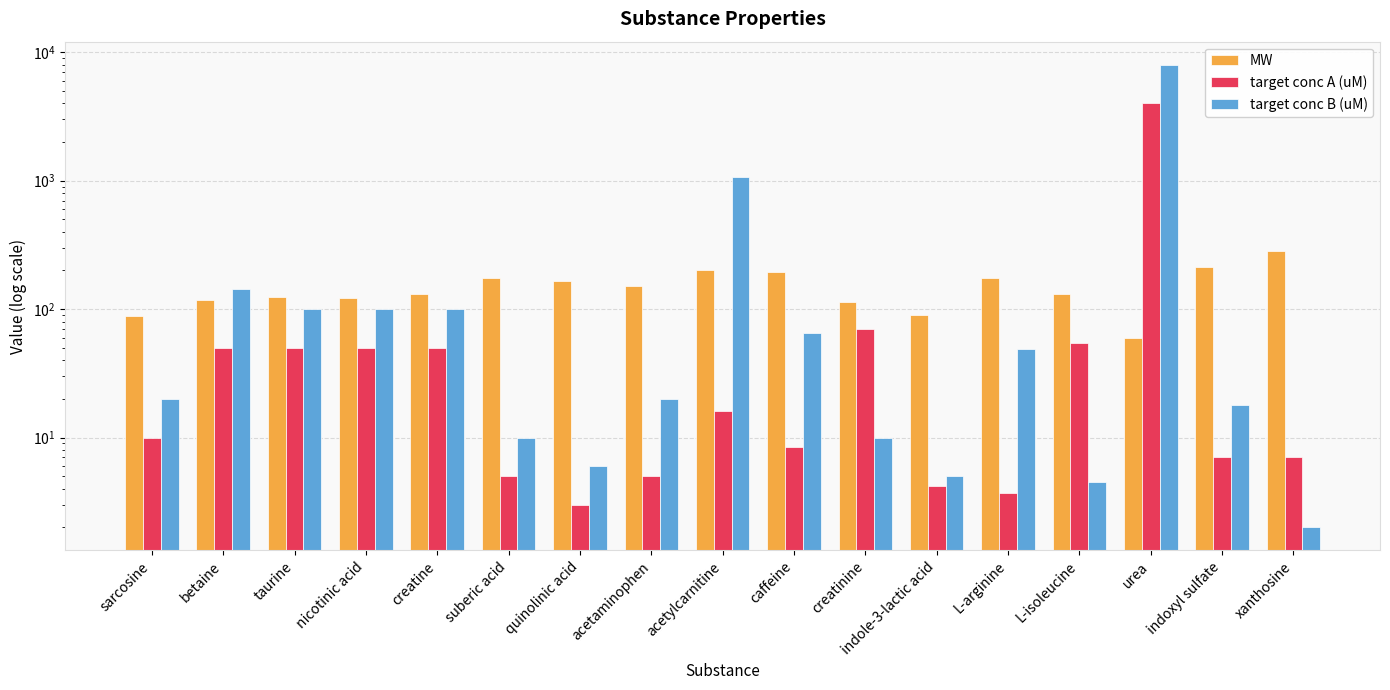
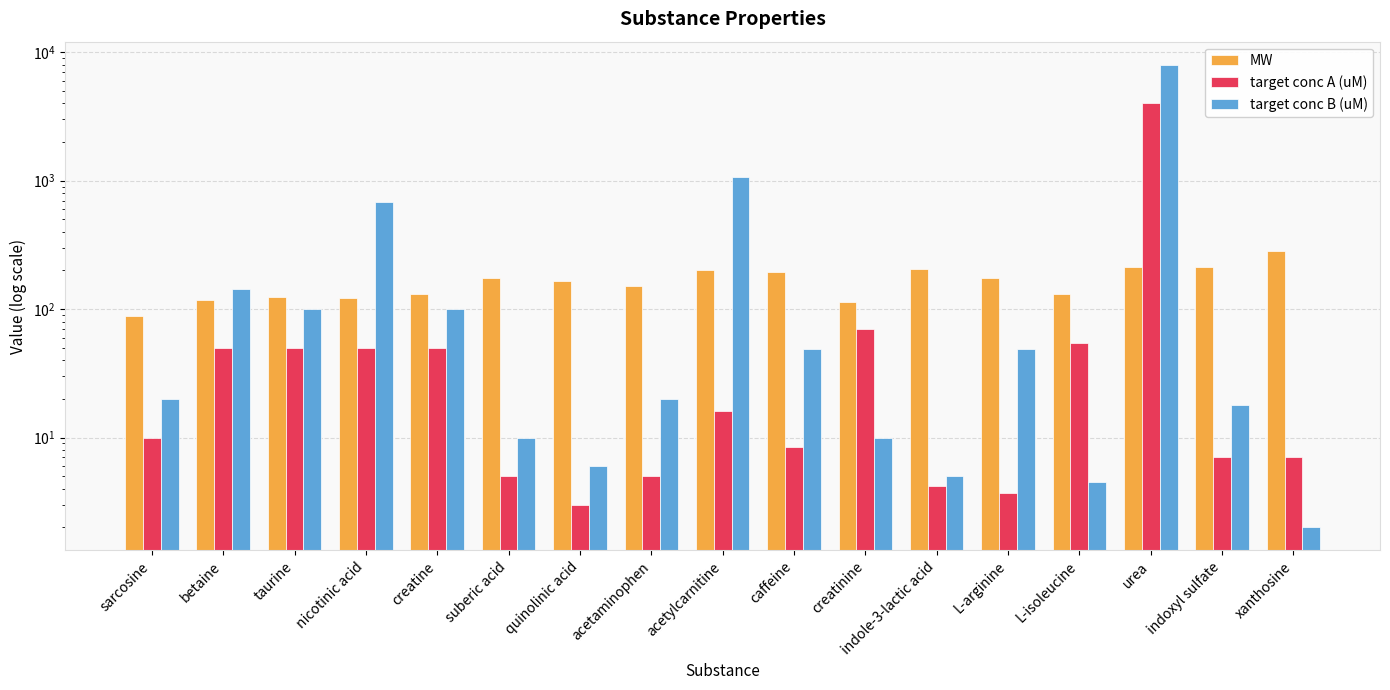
  {
    "MW": {
      "sarcosine": 90,
      "betaine": 120,
      "taurine": 130,
      "nicotinic acid": 120,
      "creatine": 130,
      "suberic acid": 170,
      "quinolinic acid": 170,
      "acetaminophen": 150,
      "acetylcarnitine": 200,
      "caffeine": 190,
      "creatinine": 110,
-     "indole-3-lactic acid": 90,
+     "indole-3-lactic acid": 210,
      "L-arginine": 170,
      "L-isoleucine": 130,
-     "urea": 60,
+     "urea": 210,
      "indoxyl sulfate": 210,
      "xanthosine": 280
    },
    "target conc A (uM)": {
      "sarcosine": 10,
      "betaine": 50,
      "taurine": 50,
      "nicotinic acid": 50,
      "creatine": 50,
      "suberic acid": 5,
      "quinolinic acid": 3,
      "acetaminophen": 5,
      "acetylcarnitine": 16,
      "caffeine": 9,
      "creatinine": 70,
      "indole-3-lactic acid": 4.2,
      "L-arginine": 3.7,
      "L-isoleucine": 55,
      "urea": 4000,
      "indoxyl sulfate": 7,
      "xanthosine": 7
    },
    "target conc B (uM)": {
      "sarcosine": 20,
      "betaine": 140,
      "taurine": 100,
-     "nicotinic acid": 100,
+     "nicotinic acid": 700,
      "creatine": 100,
      "suberic acid": 10,
      "quinolinic acid": 6,
      "acetaminophen": 20,
      "acetylcarnitine": 1100,
-     "caffeine": 60,
+     "caffeine": 49,
      "creatinine": 10,
      "indole-3-lactic acid": 5,
      "L-arginine": 49,
      "L-isoleucine": 4.5,
      "urea": 8000,
      "indoxyl sulfate": 18,
      "xanthosine": 2
    }
  }
